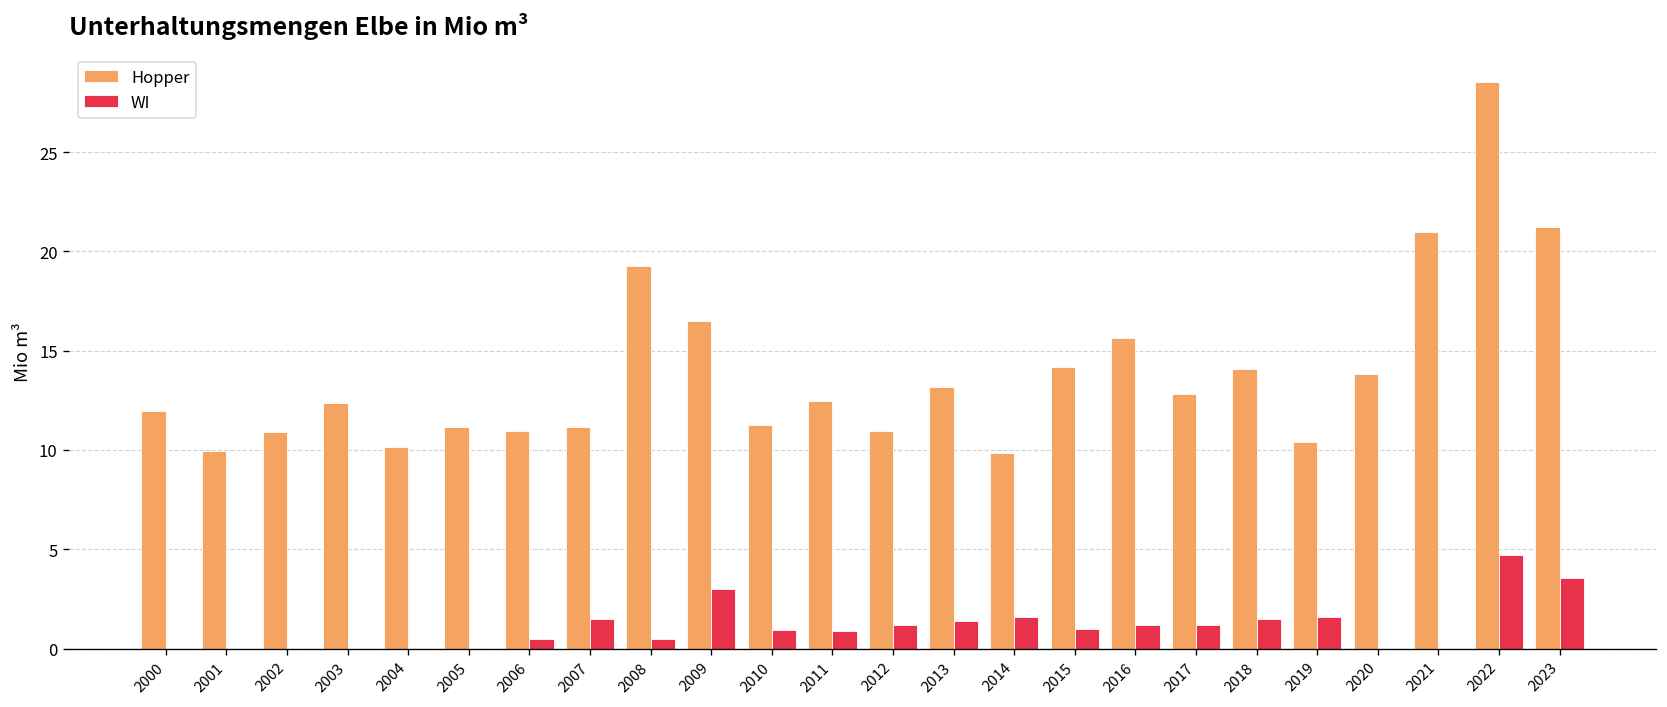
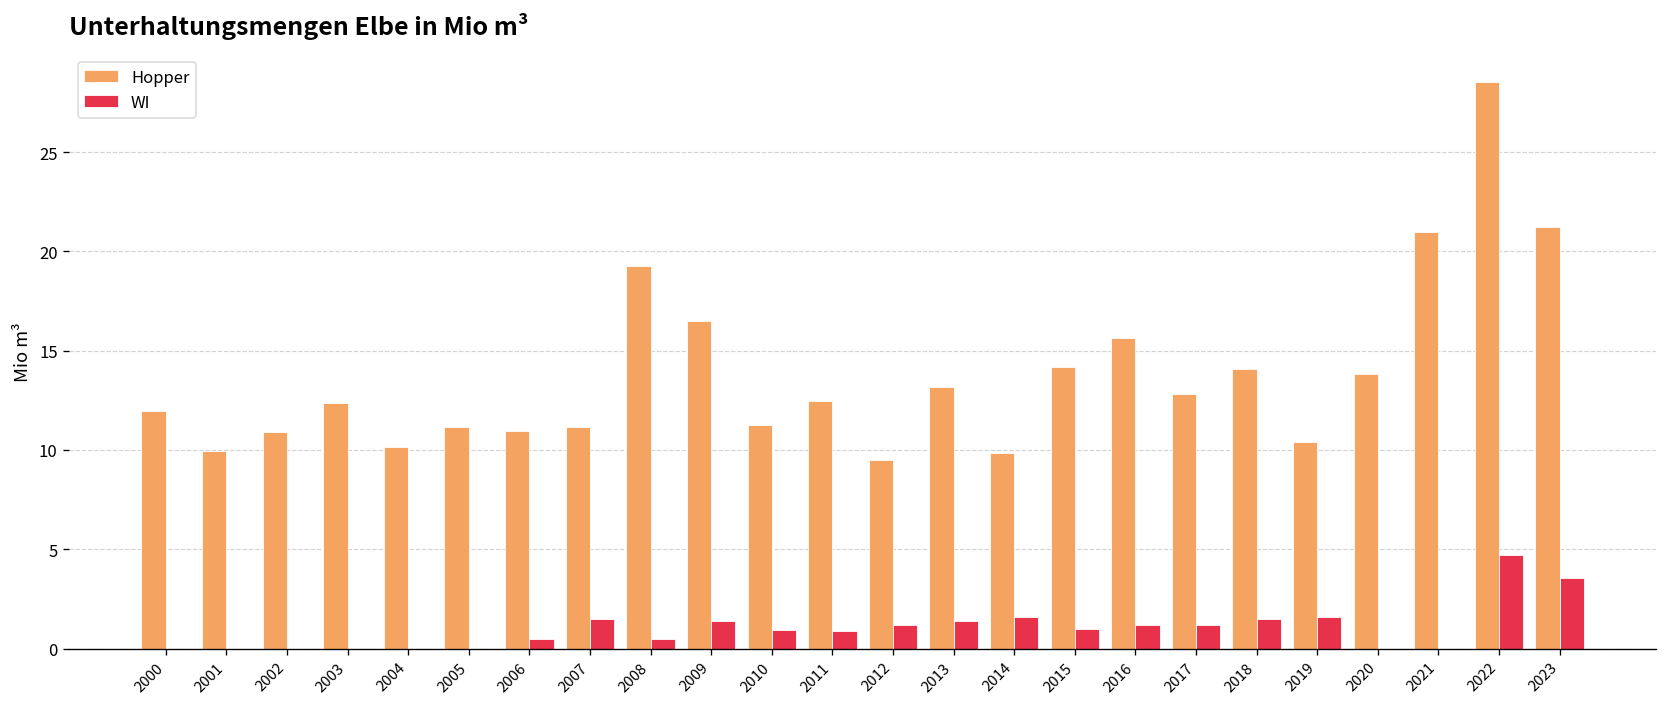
  {
    "Hopper": {
      "2000": 12.0,
      "2001": 9.9,
      "2002": 10.9,
      "2003": 12.4,
      "2004": 10.1,
      "2005": 11.1,
      "2006": 10.9,
      "2007": 11.1,
      "2008": 19.3,
      "2009": 16.5,
      "2010": 11.3,
      "2011": 12.5,
-     "2012": 11.0,
+     "2012": 9.5,
      "2013": 13.2,
      "2014": 9.9,
      "2015": 14.2,
      "2016": 15.6,
      "2017": 12.8,
      "2018": 14.1,
      "2019": 10.4,
      "2020": 13.8,
      "2021": 21.0,
      "2022": 28.5,
      "2023": 21.2
    },
    "WI": {
      "2000": 0.0,
      "2001": 0.0,
      "2002": 0.0,
      "2003": 0.0,
      "2004": 0.0,
      "2005": 0.0,
      "2006": 0.5,
      "2007": 1.5,
      "2008": 0.5,
-     "2009": 3.0,
+     "2009": 1.4,
      "2010": 0.9,
      "2011": 0.9,
      "2012": 1.2,
      "2013": 1.4,
      "2014": 1.6,
      "2015": 1.0,
      "2016": 1.2,
      "2017": 1.2,
      "2018": 1.5,
      "2019": 1.6,
      "2020": 0.0,
      "2021": 0.0,
      "2022": 4.7,
      "2023": 3.6
    }
  }
